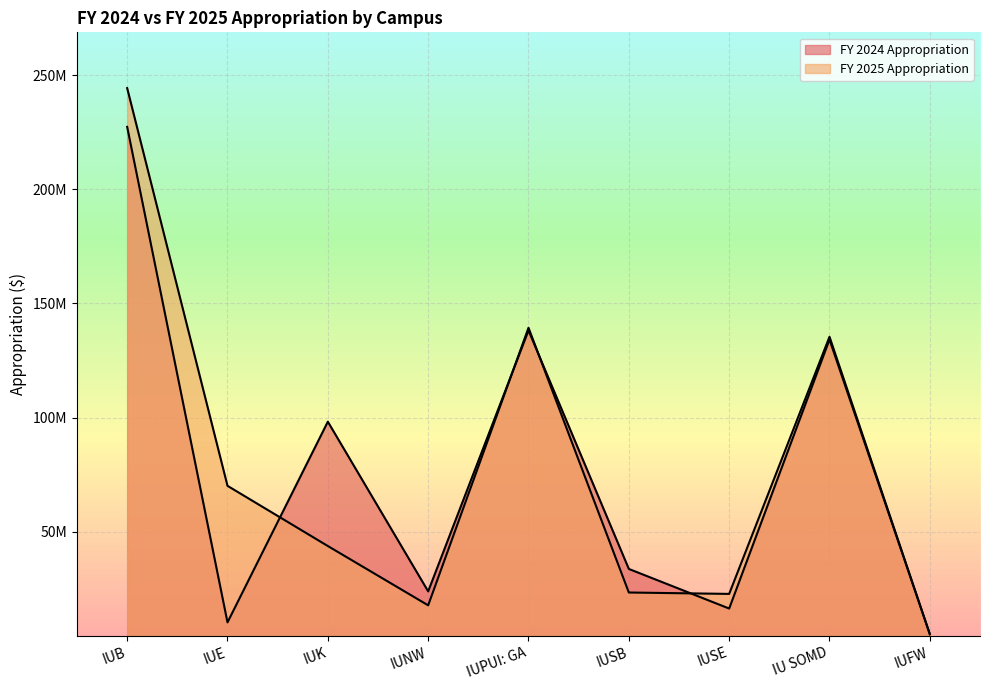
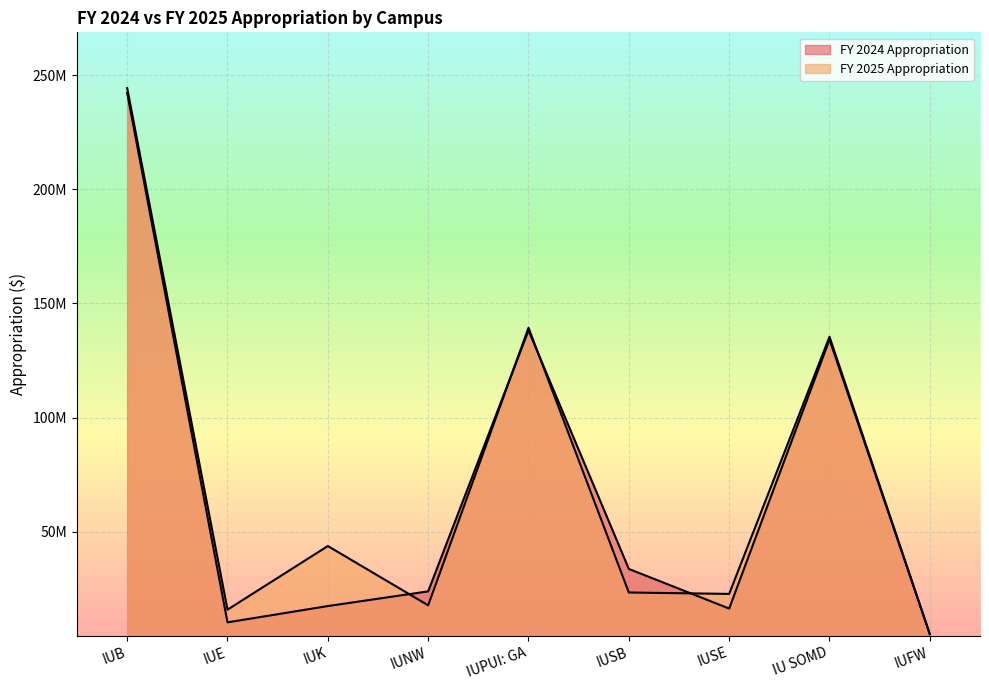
  {
    "FY 2024 Appropriation": {
-     "IUB": 227000000,
+     "IUB": 242000000,
      "IUE": 10000000,
-     "IUK": 98000000,
+     "IUK": 17000000,
      "IUNW": 24000000,
      "IUPUI: GA": 138000000,
      "IUSB": 34000000,
      "IUSE": 16000000,
      "IU SOMD": 134000000
    },
    "FY 2025 Appropriation": {
      "IUB": 244000000,
-     "IUE": 70000000,
+     "IUE": 16000000,
      "IUK": 44000000,
      "IUNW": 18000000,
      "IUPUI: GA": 139000000,
      "IUSB": 23000000,
      "IUSE": 23000000,
      "IU SOMD": 135000000
    }
  }
